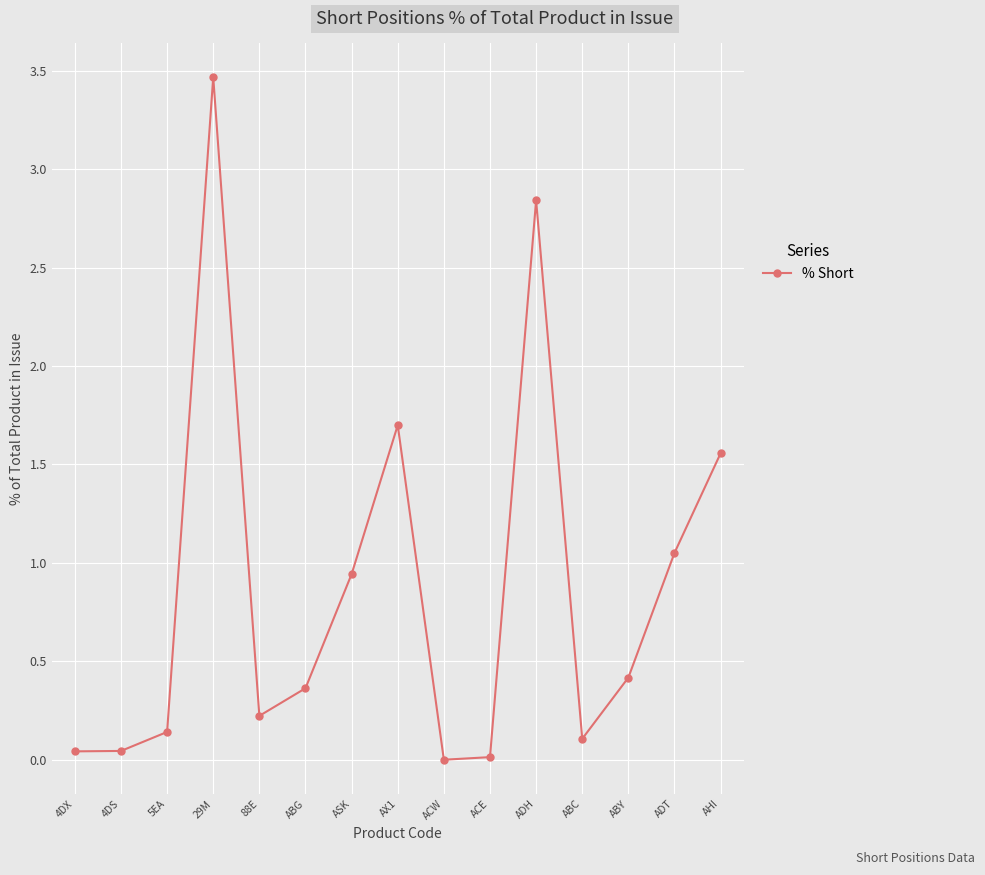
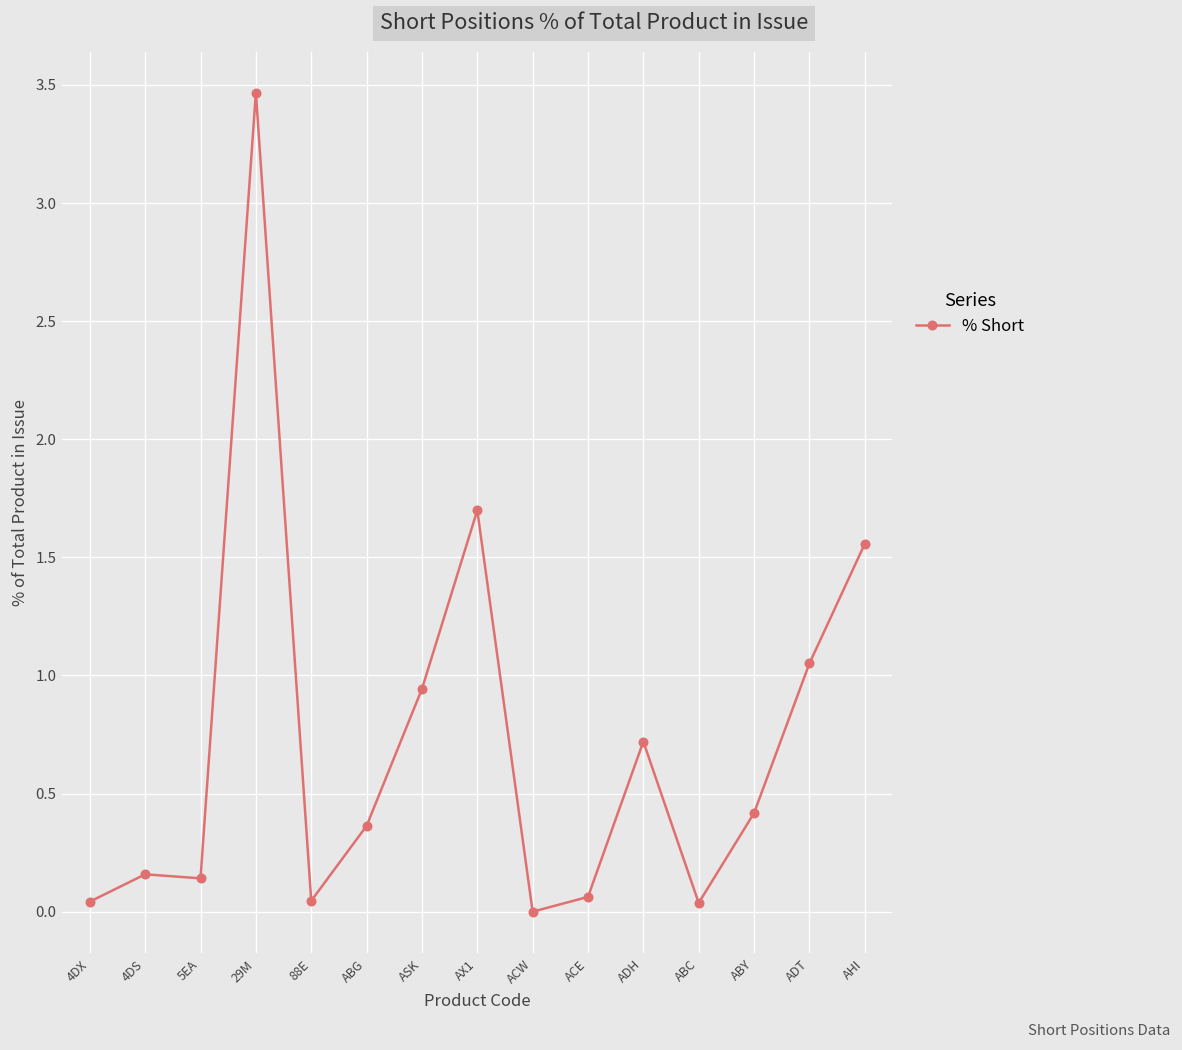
  {
    "4DX": 0.04,
-   "4DS": 0.04,
+   "4DS": 0.16,
    "5EA": 0.14,
    "29M": 3.47,
-   "88E": 0.22,
+   "88E": 0.05,
    "ABG": 0.36,
    "ASK": 0.94,
    "AX1": 1.70,
    "ACW": 0.00,
-   "ACE": 0.01,
-   "ADH": 2.84,
-   "ABC": 0.11,
+   "ACE": 0.06,
+   "ADH": 0.72,
+   "ABC": 0.04,
    "ABY": 0.42,
    "ADT": 1.05,
    "AHI": 1.56
  }
